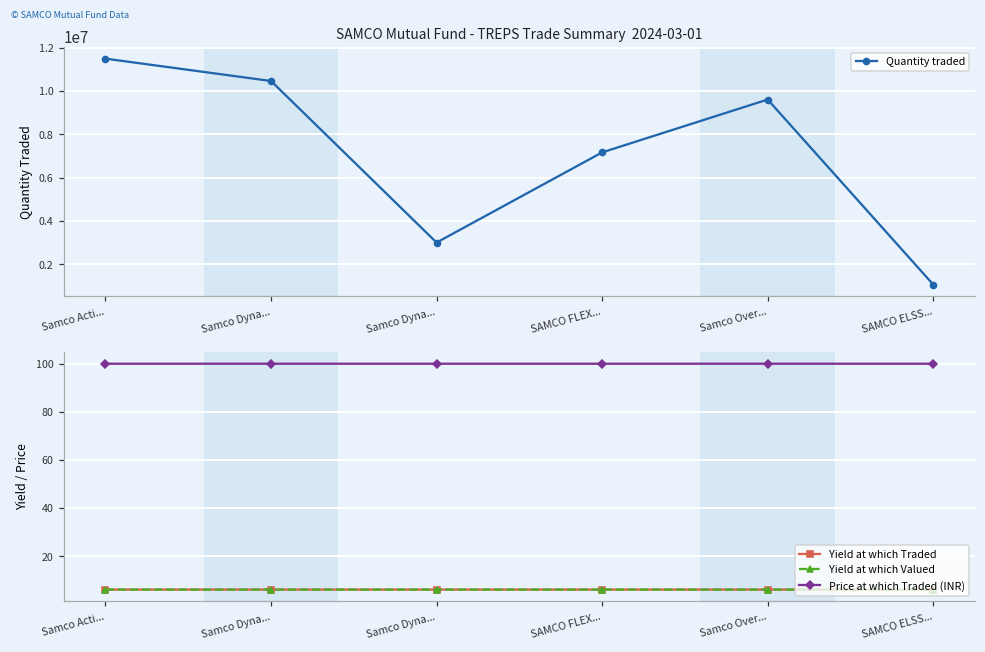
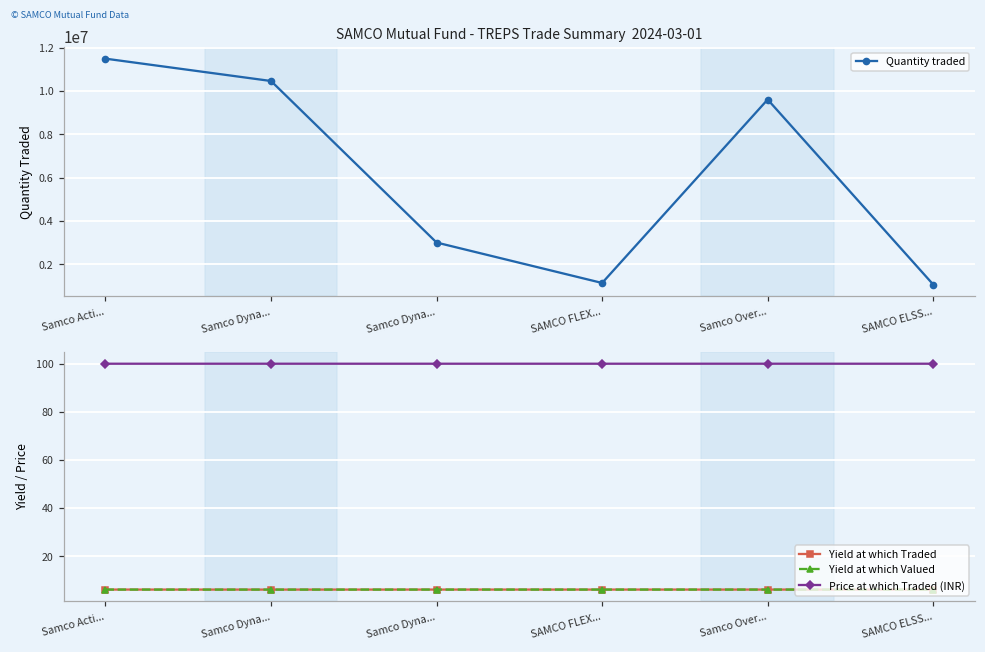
  {
    "SAMCO Mutual Fund - TREPS Trade Summary 2024-03-01": {
      "Samco Acti...": 11500000,
-     "SAMCO FLEX...": 7200000,
+     "SAMCO FLEX...": 1100000,
      "Samco Over...": 9600000,
      "SAMCO ELSS...": 1100000
    }
  }
